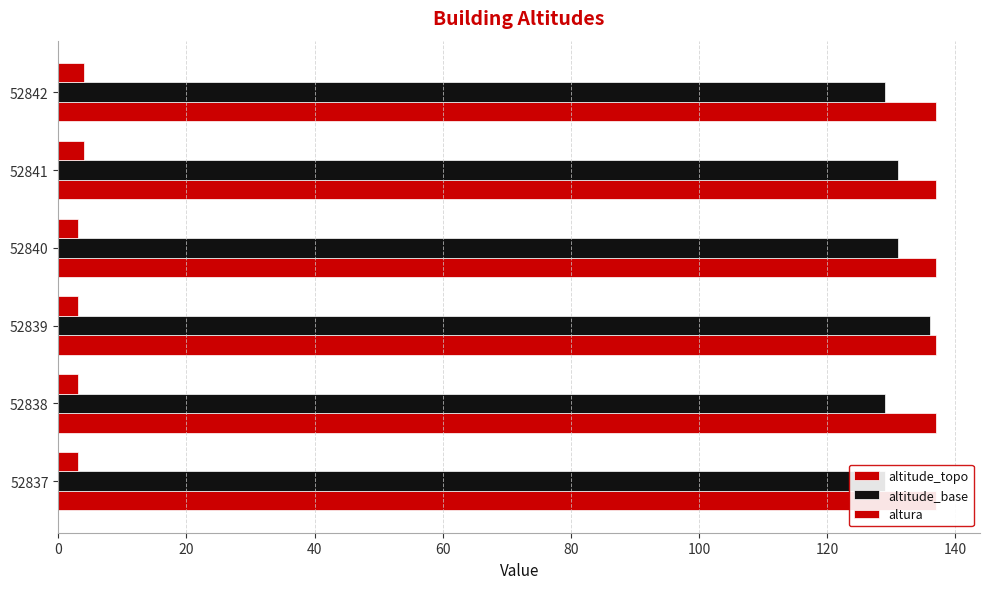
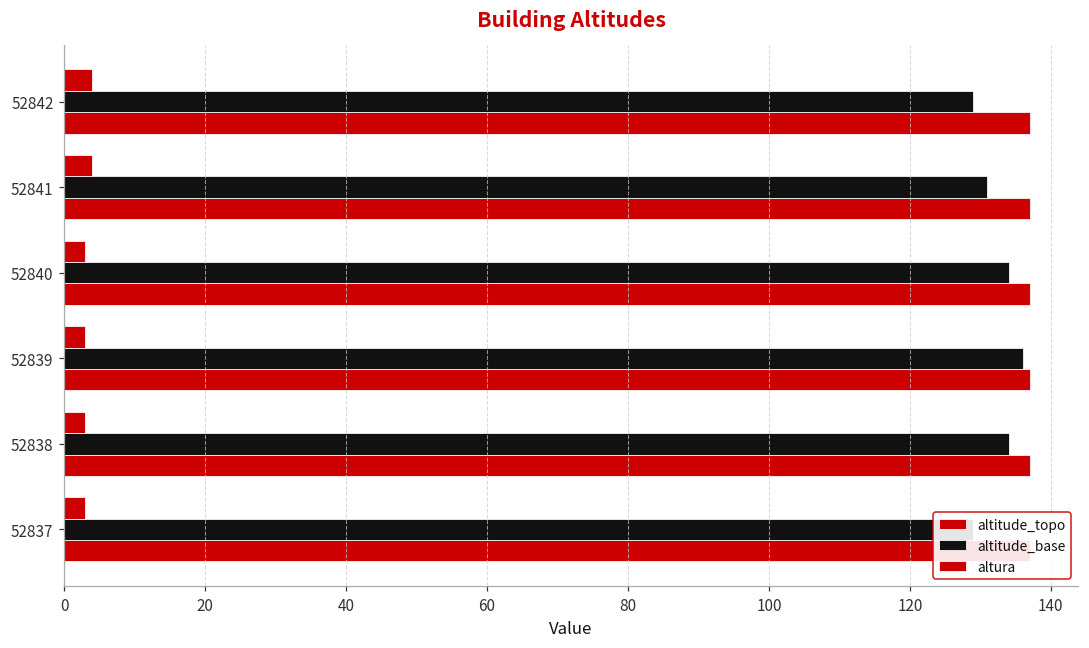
  {
    "altitude_base": {
      "52842": 129,
      "52841": 131,
-     "52840": 131,
+     "52840": 134,
      "52839": 136,
-     "52838": 129
+     "52838": 134
    }
  }
